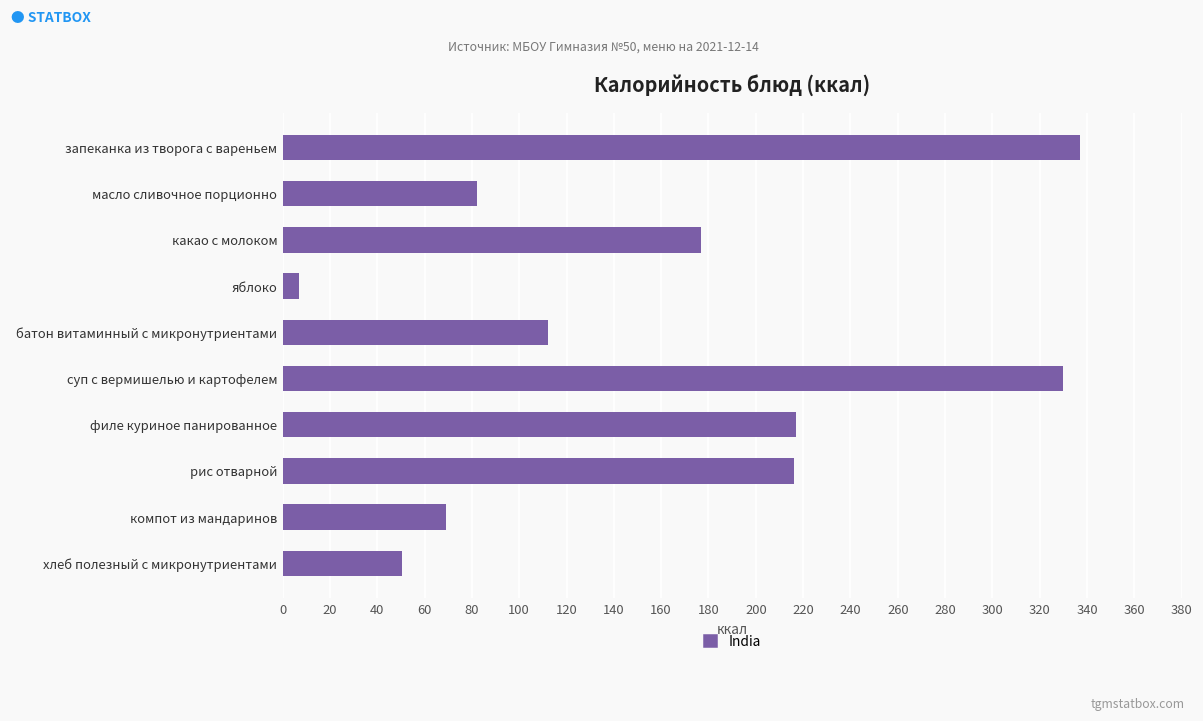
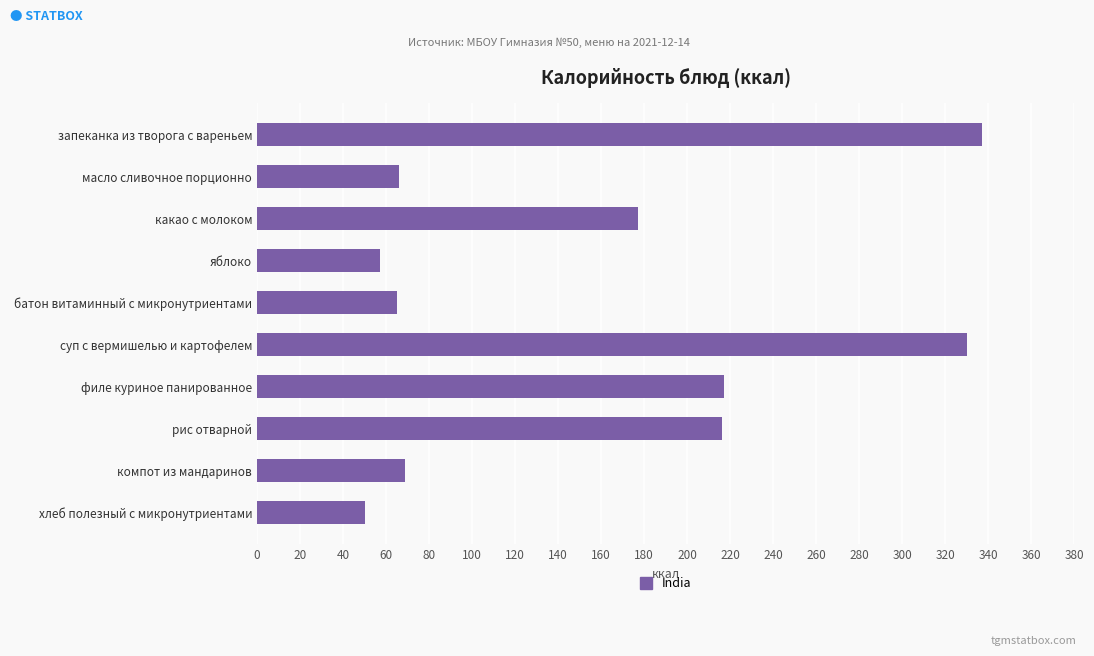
  {
    "запеканка из творога с вареньем": 337,
-   "масло сливочное порционно": 82,
+   "масло сливочное порционно": 66,
    "какао с молоком": 177,
-   "яблоко": 7,
-   "батон витаминный с микронутриентами": 112,
+   "яблоко": 57,
+   "батон витаминный с микронутриентами": 65,
    "суп с вермишелью и картофелем": 330,
    "филе куриное панированное": 217,
    "рис отварной": 216,
    "компот из мандаринов": 69,
    "хлеб полезный с микронутриентами": 50
  }
